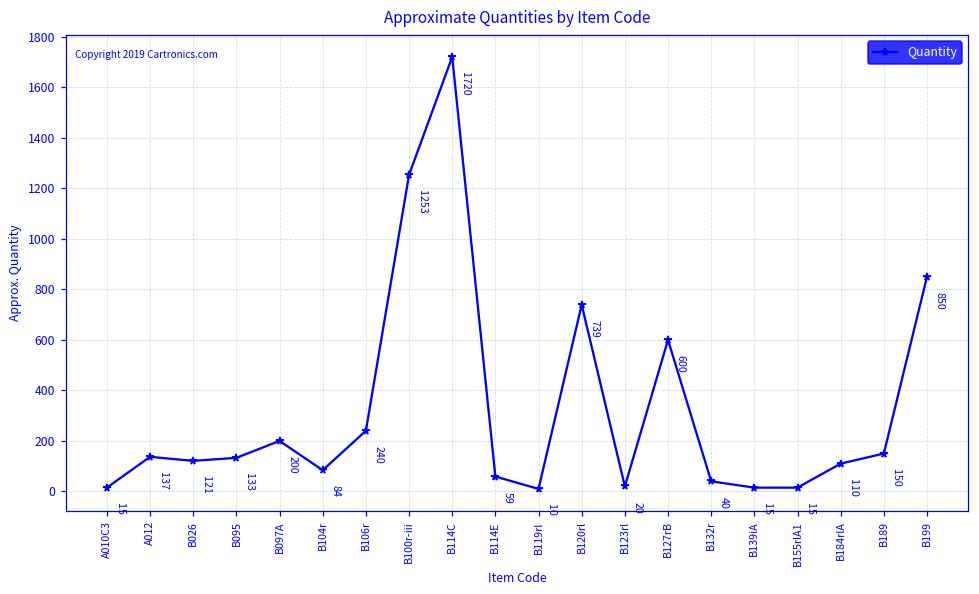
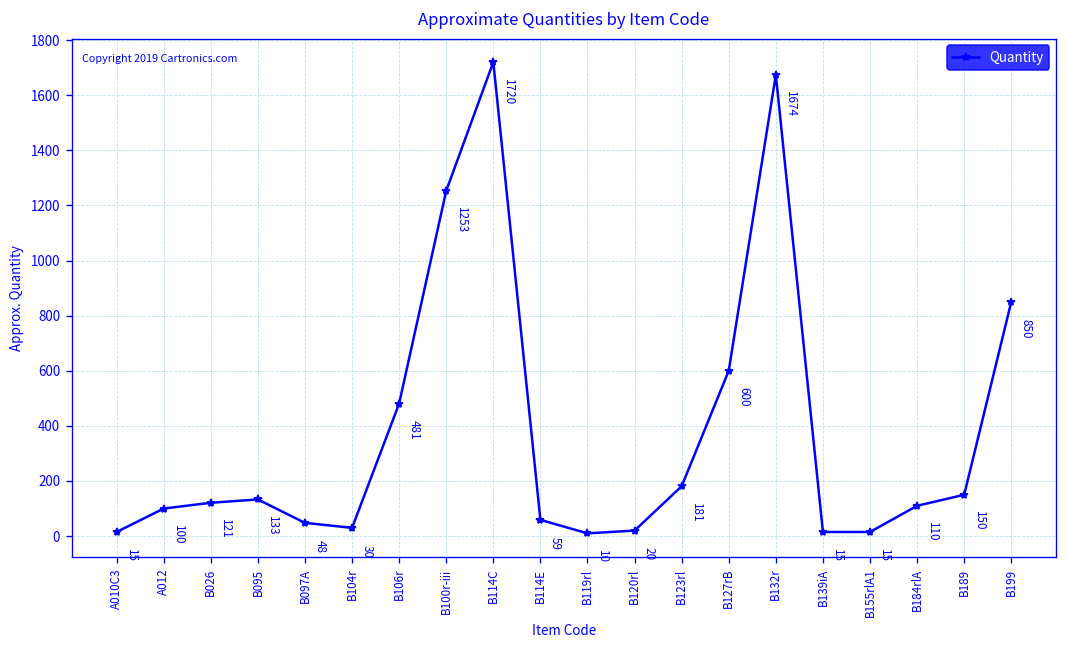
  {
    "A010C3": 15,
-   "A012": 137,
+   "A012": 100,
    "B026": 121,
    "B095": 133,
-   "B097A": 200,
-   "B104r": 84,
-   "B106r": 240,
+   "B097A": 48,
+   "B104r": 30,
+   "B106r": 481,
    "B100r-iii": 1253,
    "B114C": 1720,
    "B114E": 59,
    "B119rl": 10,
-   "B120rl": 739,
-   "B123rl": 20,
+   "B120rl": 20,
+   "B123rl": 181,
    "B127rB": 600,
-   "B132r": 40,
+   "B132r": 1674,
    "B139iA": 15,
    "B155rlA1": 15,
    "B184rlA": 110,
    "B189": 150,
    "B199": 850
  }
